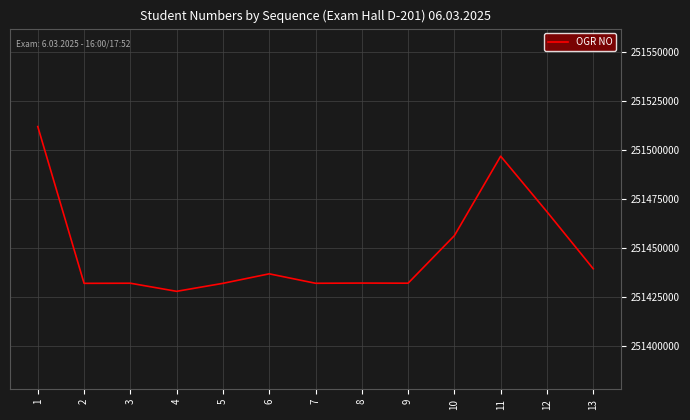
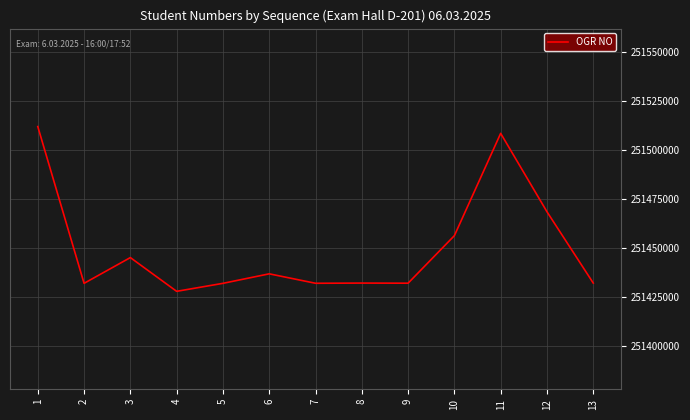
  {
    "1": 251512000,
    "2": 251432000,
-   "3": 251432000,
+   "3": 251445000,
    "4": 251428000,
    "5": 251432000,
    "6": 251437000,
    "7": 251432000,
    "8": 251432000,
    "9": 251432000,
    "10": 251456000,
-   "11": 251497000,
+   "11": 251509000,
    "12": 251469000,
-   "13": 251440000
+   "13": 251432000
  }
